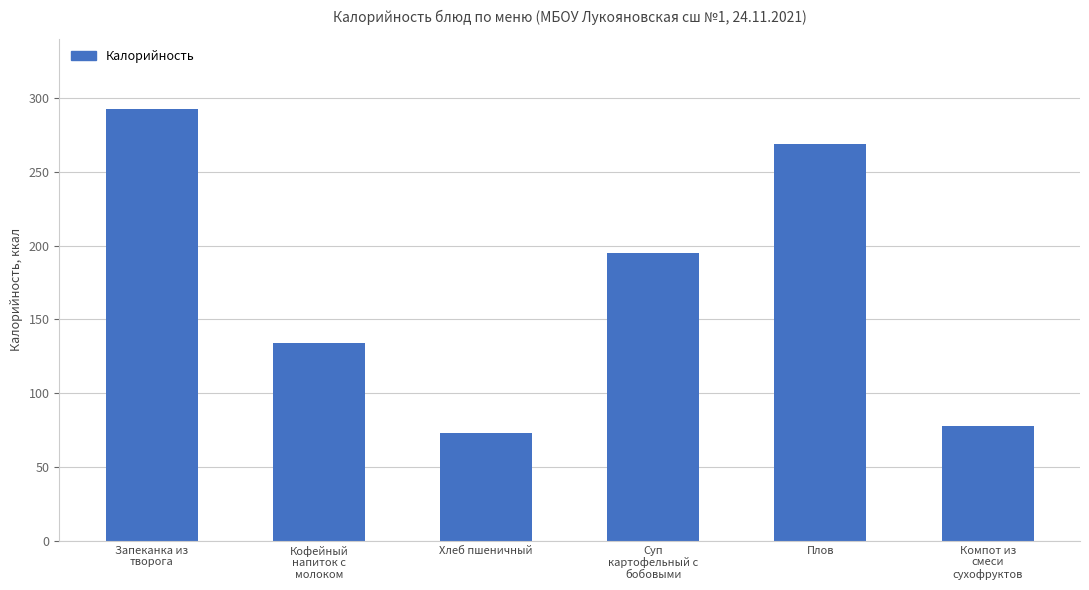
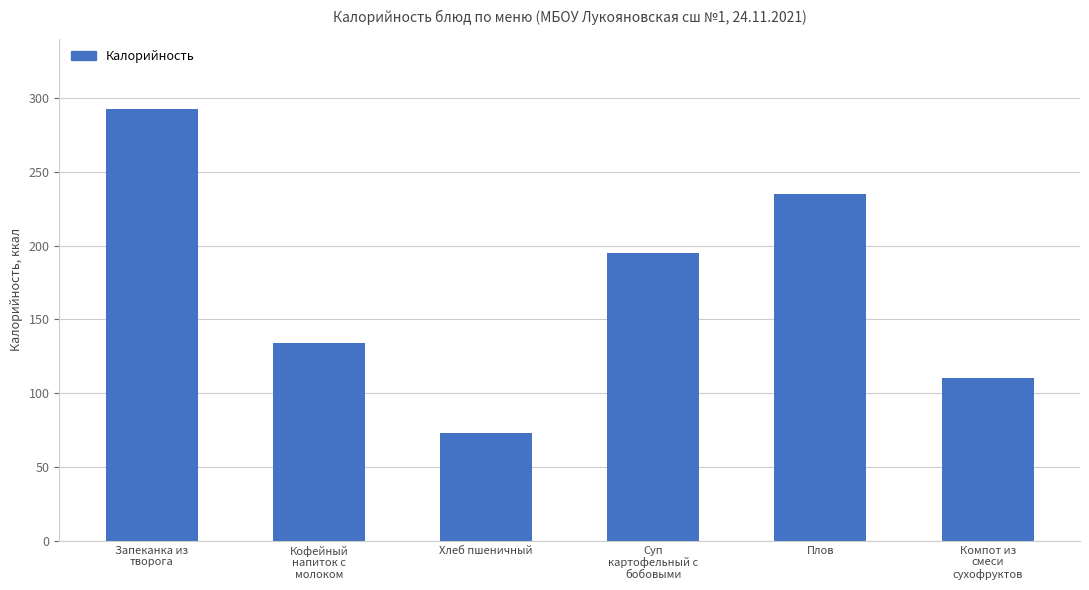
  {
    "Запеканка из творога": 293,
    "Кофейный напиток с молоком": 134,
    "Хлеб пшеничный": 73,
    "Суп картофельный с бобовыми": 195,
-   "Плов": 269,
-   "Компот из смеси сухофруктов": 77
+   "Плов": 235,
+   "Компот из смеси сухофруктов": 110
  }
